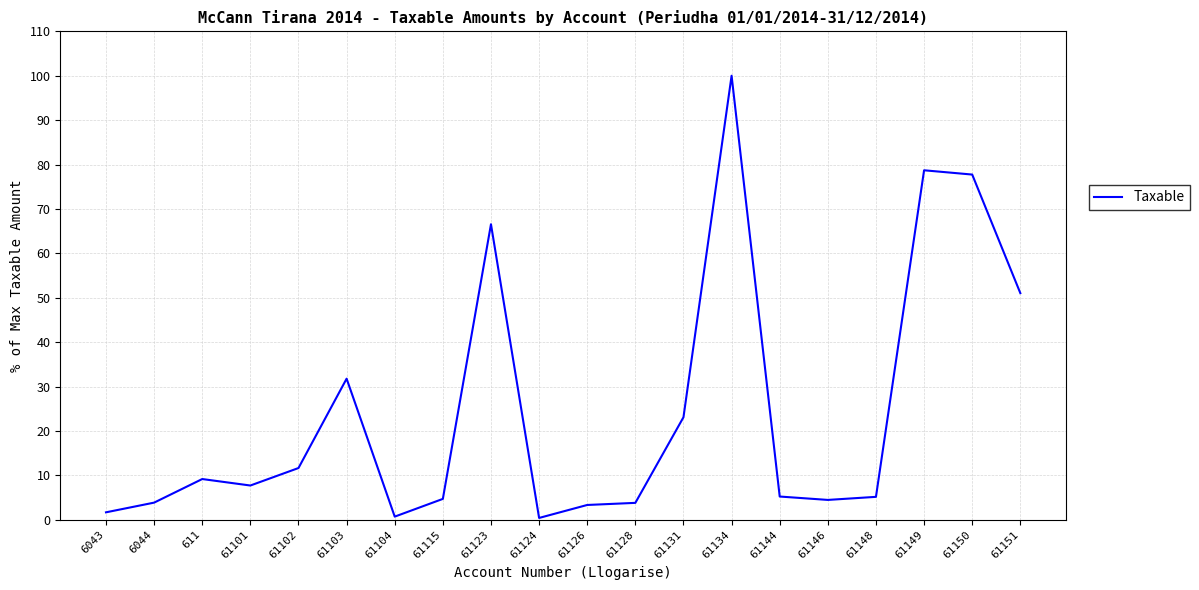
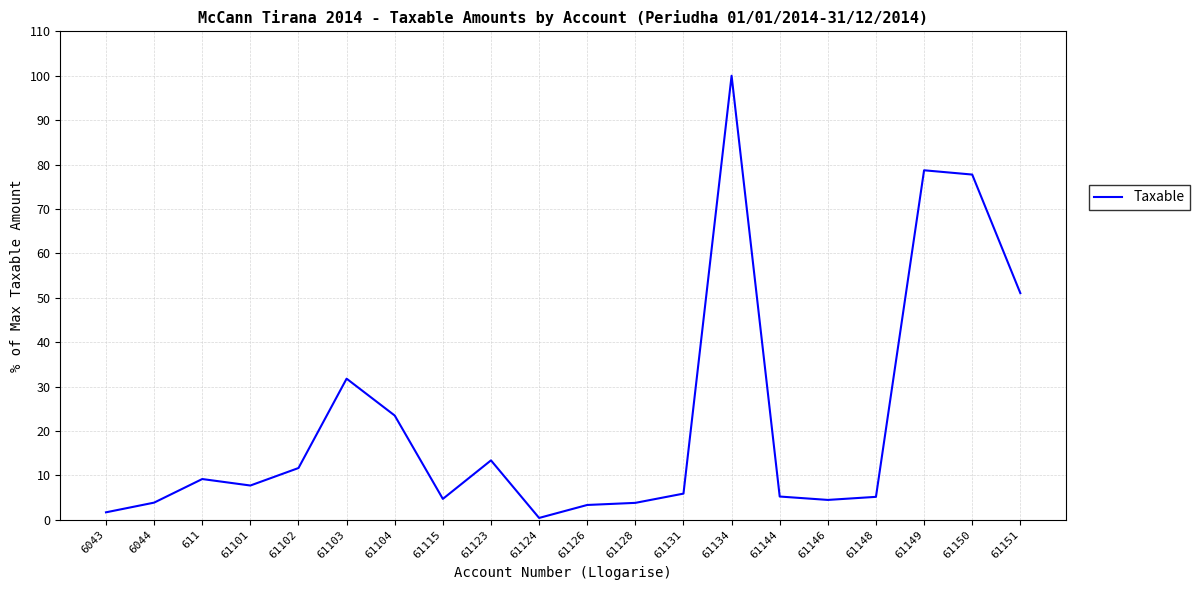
  {
    "6043": 2,
    "6044": 4,
    "611": 9,
    "61101": 8,
    "61102": 12,
    "61103": 32,
-   "61104": 1,
+   "61104": 23,
    "61115": 5,
-   "61123": 67,
+   "61123": 13,
    "61124": 0,
    "61126": 3,
    "61128": 4,
-   "61131": 23,
+   "61131": 6,
    "61134": 100,
    "61144": 5,
    "61146": 4,
    "61148": 5,
    "61149": 79,
    "61150": 78,
    "61151": 51
  }
